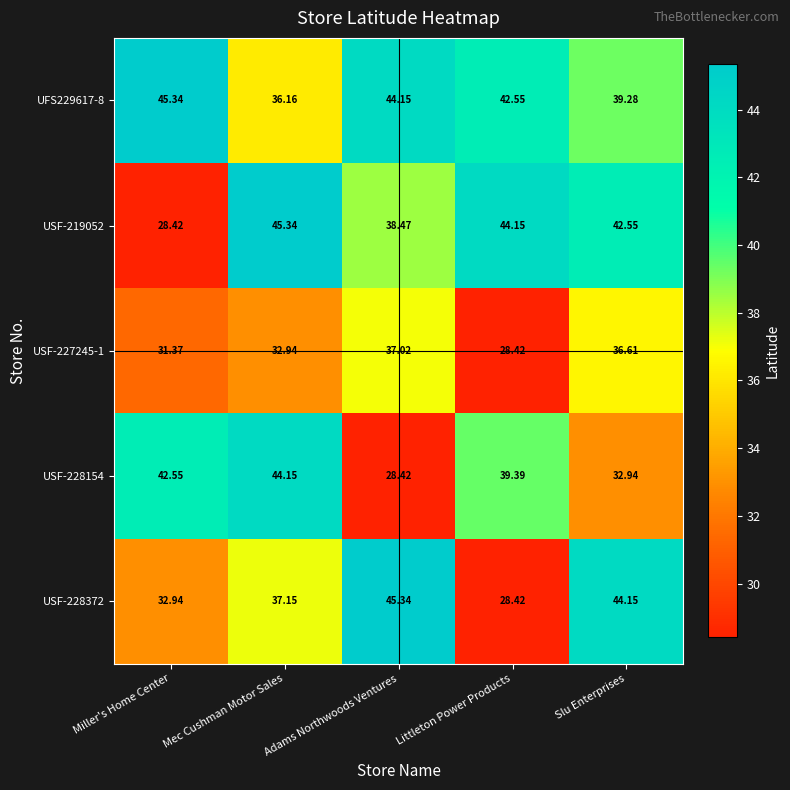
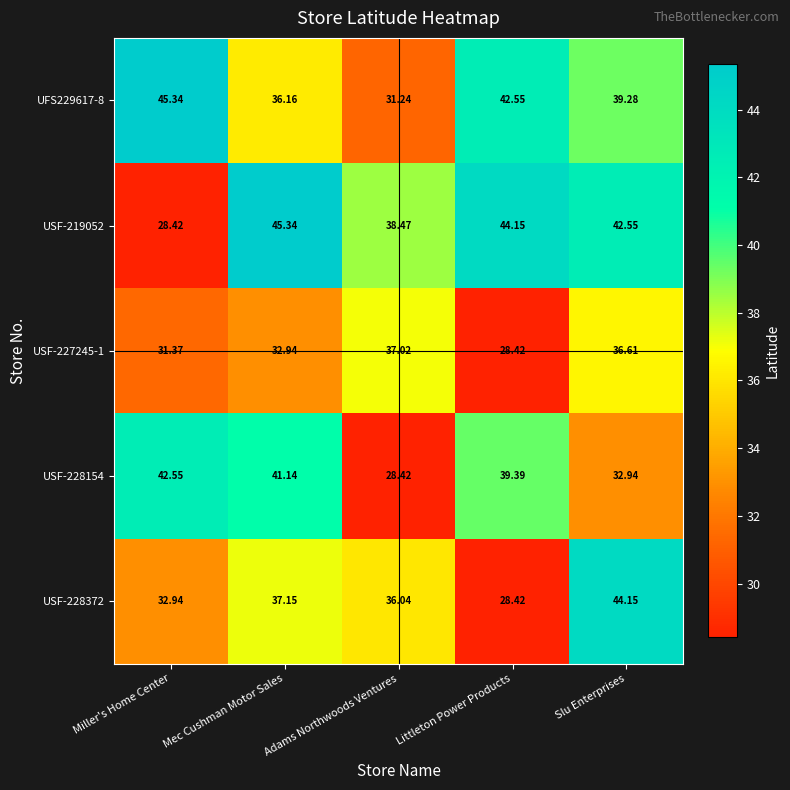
  {
    "UFS229617-8": {
      "Miller's Home Center": 45.34,
      "Mec Cushman Motor Sales": 36.16,
-     "Adams Northwoods Ventures": 44.15,
+     "Adams Northwoods Ventures": 31.24,
      "Littleton Power Products": 42.55,
      "Slu Enterprises": 39.28
    },
    "USF-219052": {
      "Miller's Home Center": 28.42,
      "Mec Cushman Motor Sales": 45.34,
      "Adams Northwoods Ventures": 38.47,
      "Littleton Power Products": 44.15,
      "Slu Enterprises": 42.55
    },
    "USF-227245-1": {
      "Miller's Home Center": 31.37,
      "Mec Cushman Motor Sales": 32.94,
      "Adams Northwoods Ventures": 37.02,
      "Littleton Power Products": 28.42,
      "Slu Enterprises": 36.61
    },
    "USF-228154": {
      "Miller's Home Center": 42.55,
-     "Mec Cushman Motor Sales": 44.15,
+     "Mec Cushman Motor Sales": 41.14,
      "Adams Northwoods Ventures": 28.42,
      "Littleton Power Products": 39.39,
      "Slu Enterprises": 32.94
    },
    "USF-228372": {
      "Miller's Home Center": 32.94,
      "Mec Cushman Motor Sales": 37.15,
-     "Adams Northwoods Ventures": 45.34,
+     "Adams Northwoods Ventures": 36.04,
      "Littleton Power Products": 28.42,
      "Slu Enterprises": 44.15
    }
  }
